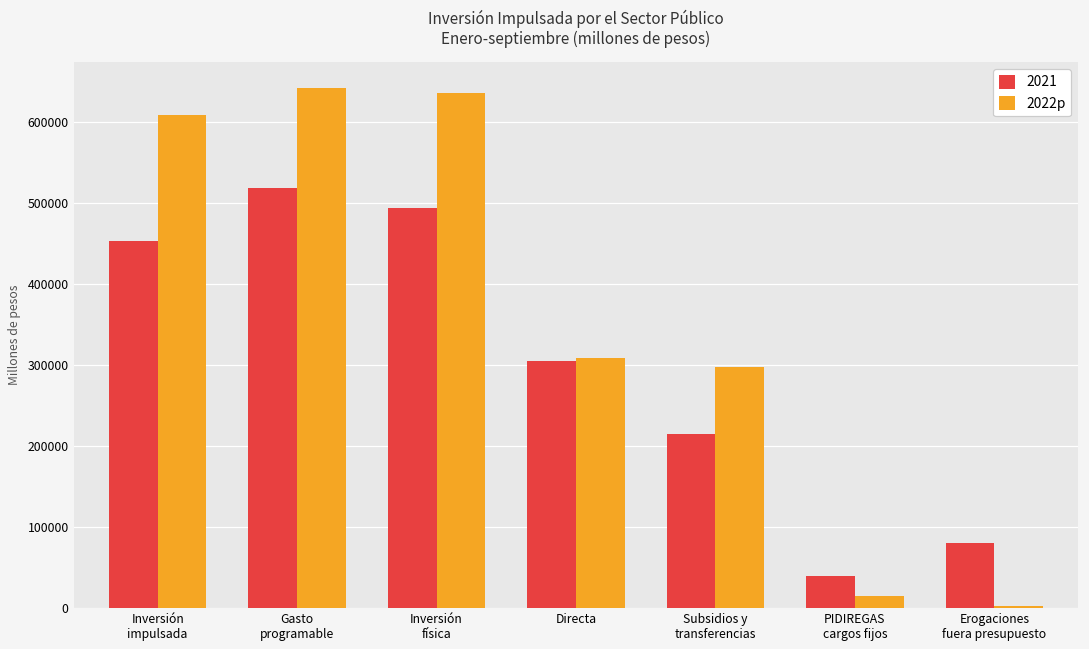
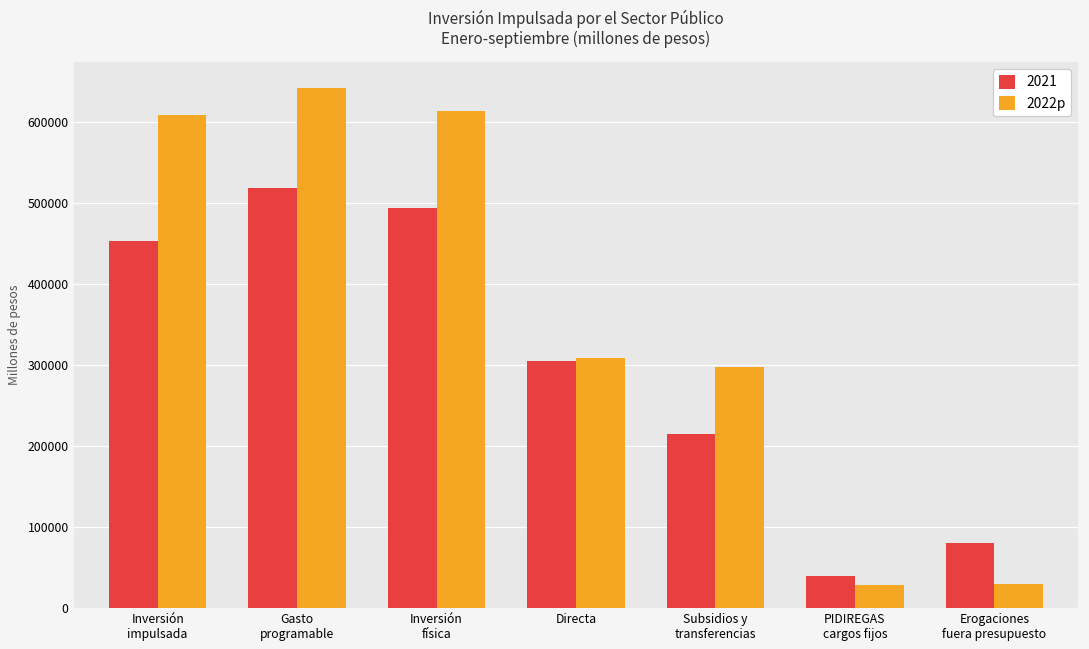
  {
    "2021": {
      "Inversión impulsada": 450000,
      "Gasto programable": 520000,
      "Inversión física": 490000,
      "Directa": 300000,
      "Subsidios y transferencias": 210000,
      "PIDIREGAS cargos fijos": 40000,
      "Erogaciones fuera presupuesto": 80000
    },
    "2022p": {
      "Inversión impulsada": 610000,
      "Gasto programable": 640000,
-     "Inversión física": 640000,
+     "Inversión física": 610000,
      "Directa": 310000,
      "Subsidios y transferencias": 300000,
-     "PIDIREGAS cargos fijos": 10000,
-     "Erogaciones fuera presupuesto": 0
+     "PIDIREGAS cargos fijos": 30000,
+     "Erogaciones fuera presupuesto": 30000
    }
  }
